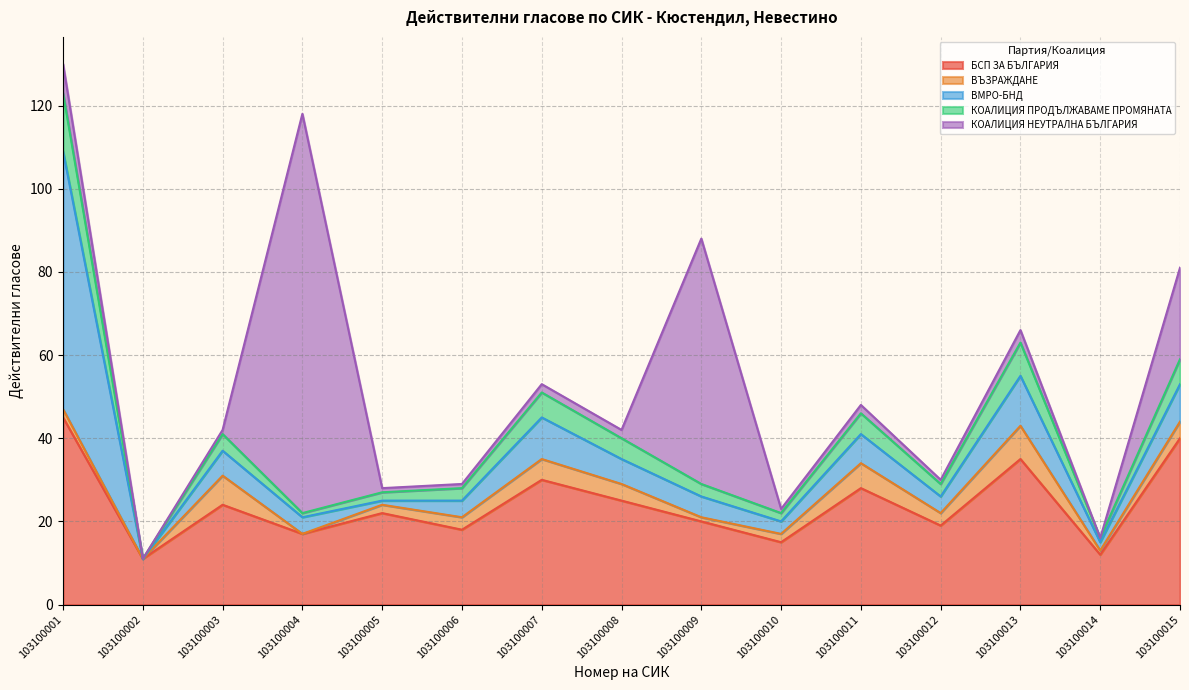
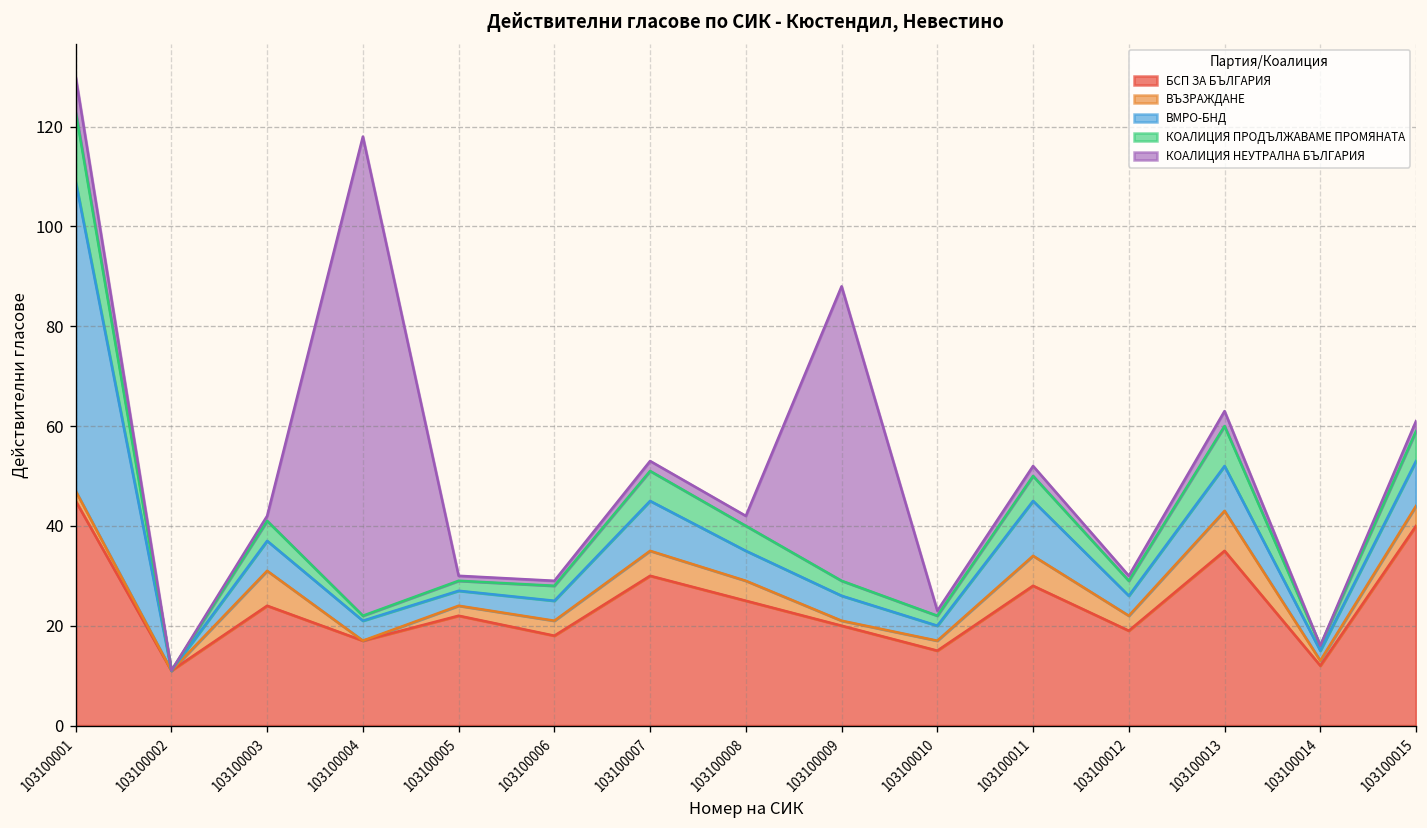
  {
    "ВМРО-БНД": {
      "103100001": 62,
      "103100003": 6,
      "103100004": 4,
-     "103100005": 1,
+     "103100005": 3,
      "103100006": 4,
      "103100007": 10,
      "103100008": 6,
      "103100009": 5,
      "103100010": 3,
-     "103100011": 7,
+     "103100011": 11,
      "103100012": 4,
-     "103100013": 12,
+     "103100013": 9,
      "103100014": 2,
      "103100015": 9
    },
    "КОАЛИЦИЯ ПРОДЪЛЖАВАМЕ ПРОМЯНАТА": {
      "103100001": 14,
      "103100003": 4,
      "103100004": 1,
      "103100005": 2,
      "103100006": 3,
      "103100007": 6,
      "103100008": 5,
      "103100009": 3,
      "103100010": 2,
      "103100011": 5,
      "103100012": 3,
      "103100013": 8,
      "103100015": 6
    },
    "КОАЛИЦИЯ НЕУТРАЛНА БЪЛГАРИЯ": {
      "103100001": 7,
      "103100003": 1,
      "103100004": 96,
      "103100005": 1,
      "103100006": 1,
      "103100007": 2,
      "103100008": 2,
      "103100009": 59,
      "103100010": 1,
      "103100011": 2,
      "103100012": 1,
      "103100013": 3,
-     "103100015": 22
+     "103100015": 2
    }
  }
